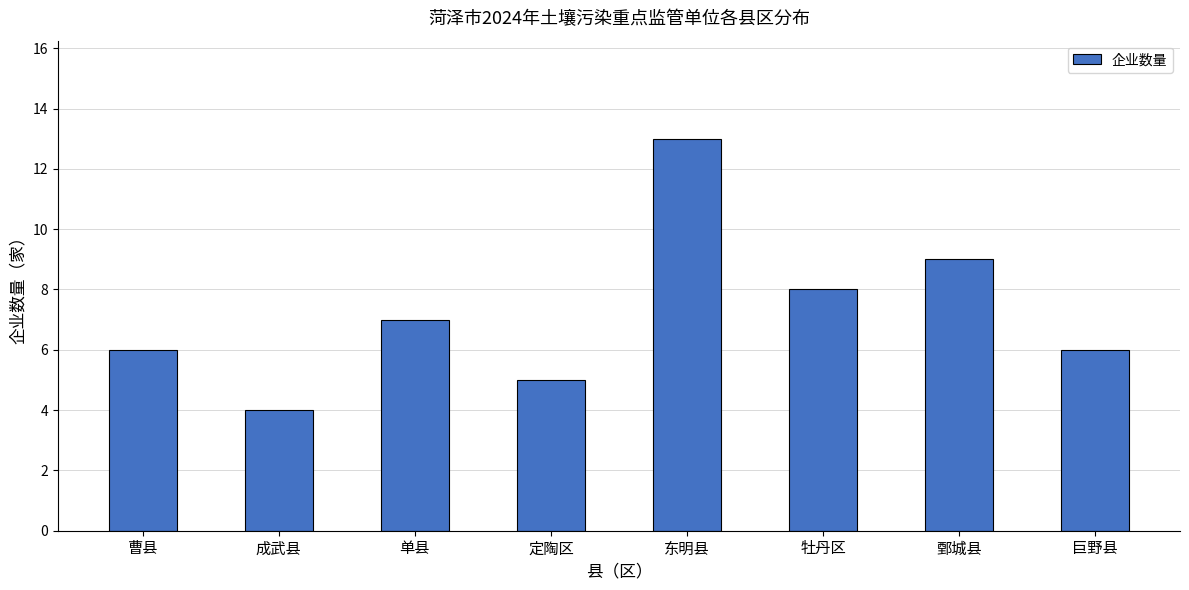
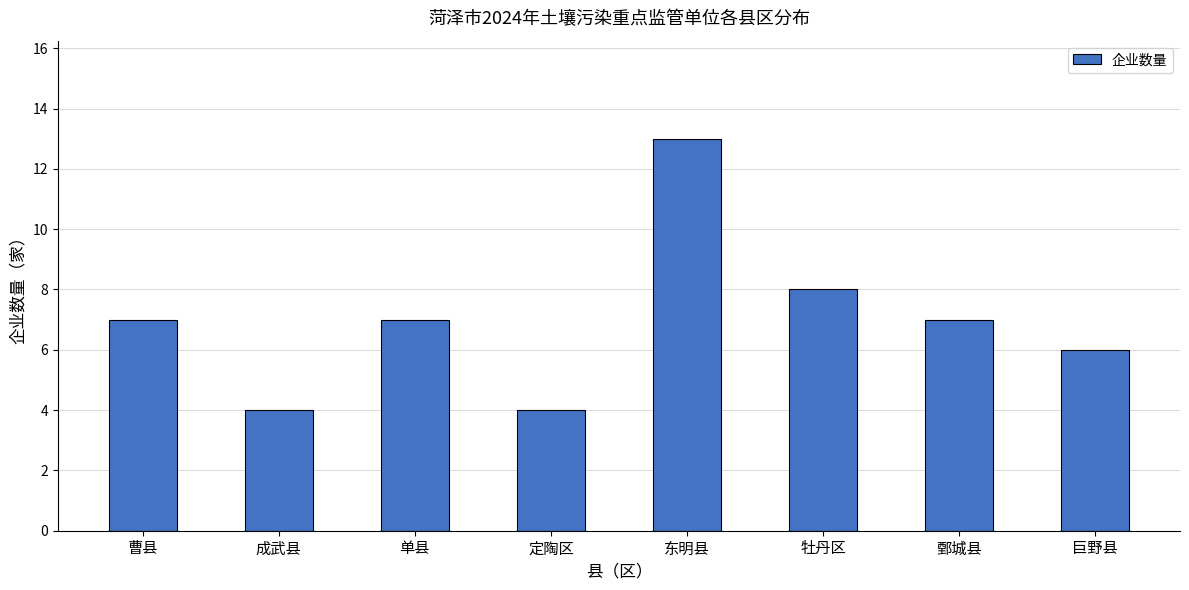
  {
-   "曹县": 6,
+   "曹县": 7,
    "成武县": 4,
    "单县": 7,
-   "定陶区": 5,
+   "定陶区": 4,
    "东明县": 13,
    "牡丹区": 8,
-   "鄄城县": 9,
+   "鄄城县": 7,
    "巨野县": 6
  }
